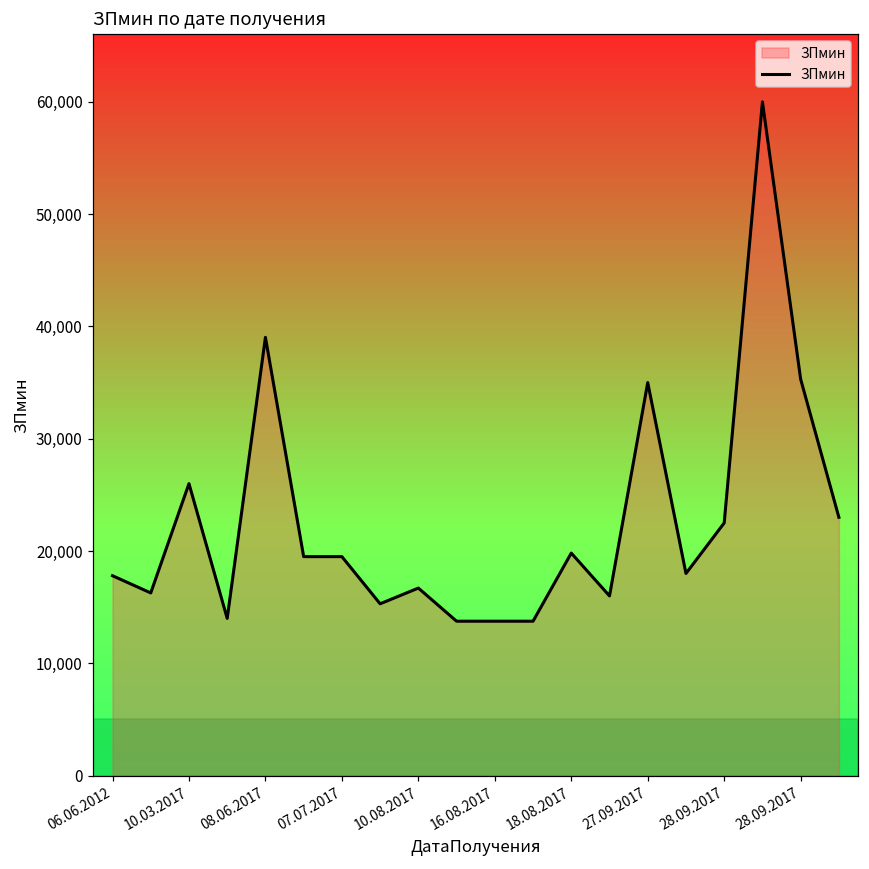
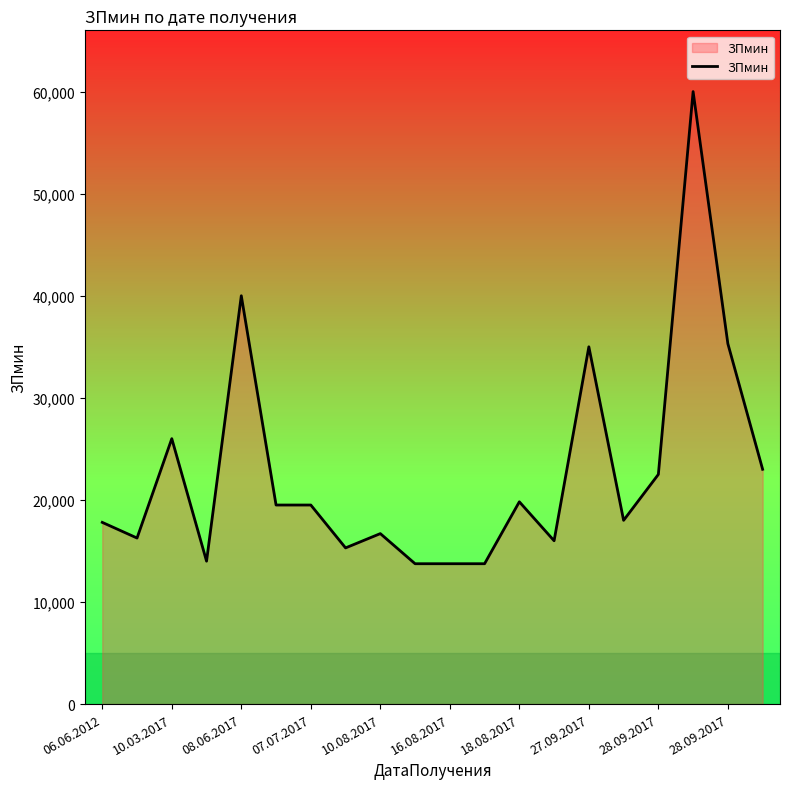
  {
-   "08.06.2017": "39,000",
+   "08.06.2017": "40,000",
    "18.08.2017": "19,800"
  }
